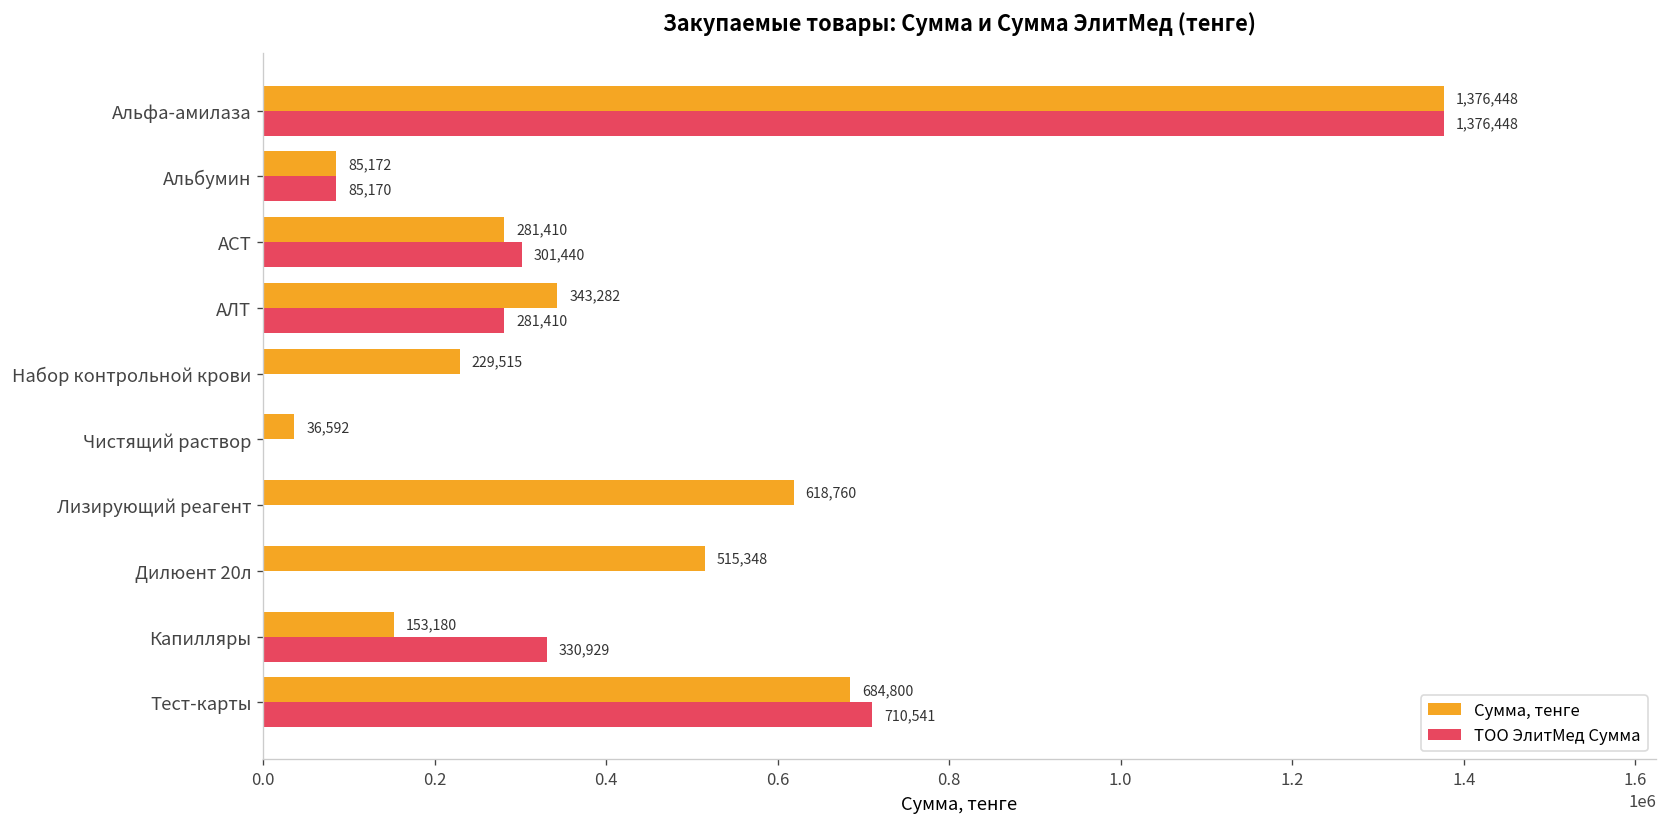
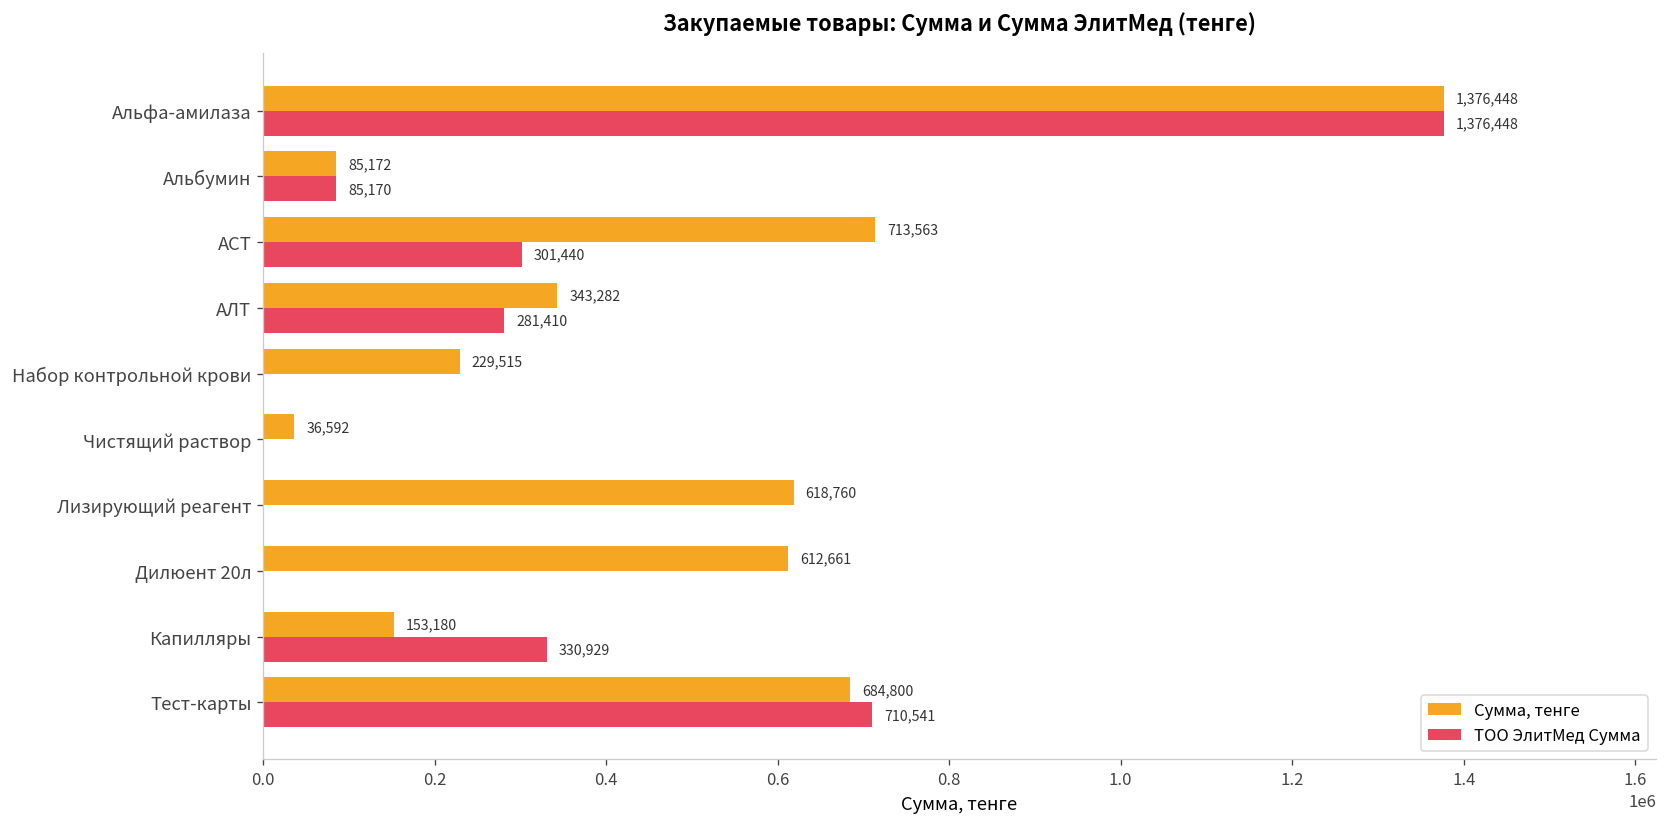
  {
    "Сумма, тенге": {
      "Альфа-амилаза": "1,376,448",
      "Альбумин": "85,172",
-     "АСТ": "281,410",
+     "АСТ": "713,563",
      "АЛТ": "343,282",
      "Набор контрольной крови": "229,515",
      "Чистящий раствор": "36,592",
      "Лизирующий реагент": "618,760",
-     "Дилюент 20л": "515,348",
+     "Дилюент 20л": "612,661",
      "Капилляры": "153,180",
      "Тест-карты": "684,800"
    },
    "ТОО ЭлитМед Сумма": {
      "Альфа-амилаза": "1,376,448",
      "Альбумин": "85,170",
      "АСТ": "301,440",
      "АЛТ": "281,410",
      "Капилляры": "330,929",
      "Тест-карты": "710,541"
    }
  }
